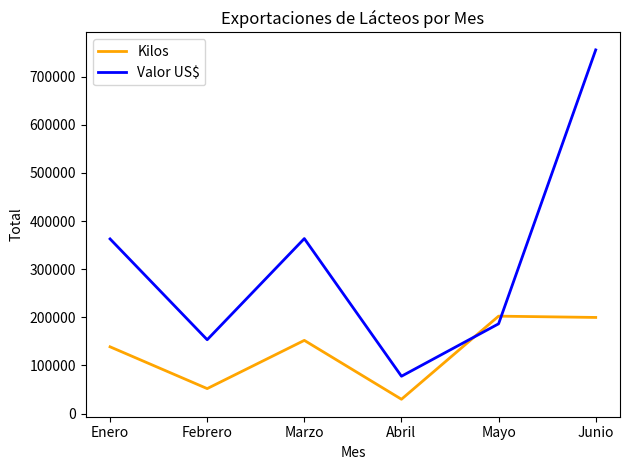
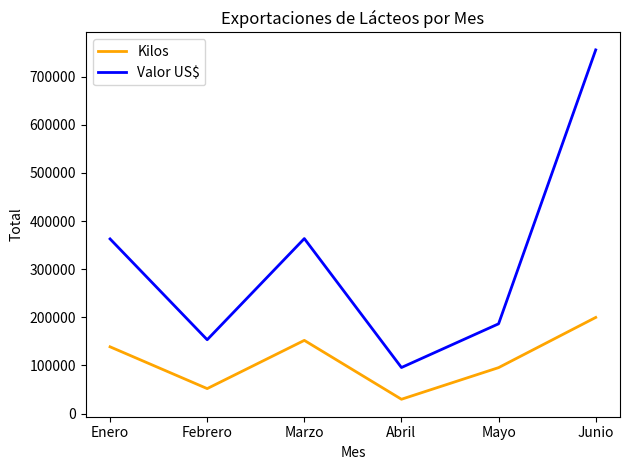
  {
    "Kilos": {
      "Enero": 140000,
      "Febrero": 50000,
      "Marzo": 150000,
      "Abril": 30000,
-     "Mayo": 200000,
+     "Mayo": 100000,
      "Junio": 200000
    },
    "Valor US$": {
      "Enero": 360000,
      "Febrero": 150000,
      "Marzo": 360000,
-     "Abril": 80000,
+     "Abril": 100000,
      "Mayo": 190000,
      "Junio": 760000
    }
  }
